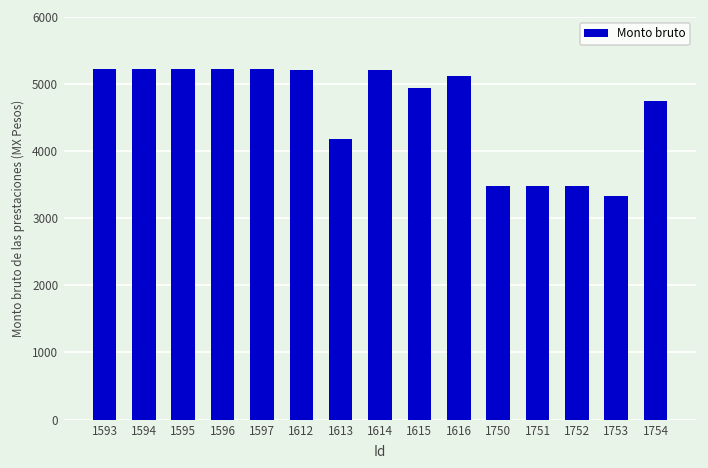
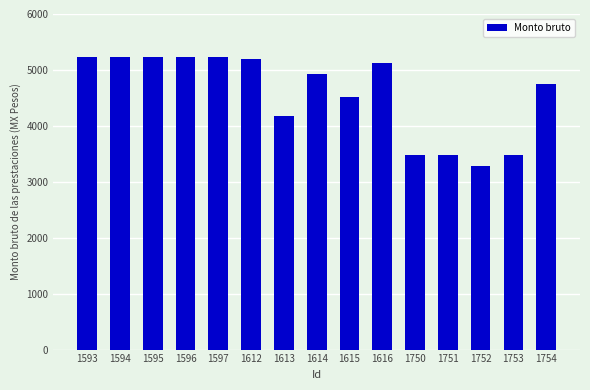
  {
    "1593": 5200,
    "1594": 5200,
    "1595": 5200,
    "1596": 5200,
    "1597": 5200,
    "1612": 5200,
    "1613": 4200,
-   "1614": 5200,
-   "1615": 4900,
+   "1614": 4900,
+   "1615": 4500,
    "1616": 5100,
    "1750": 3500,
    "1751": 3500,
-   "1752": 3500,
-   "1753": 3300,
+   "1752": 3300,
+   "1753": 3500,
    "1754": 4700
  }
